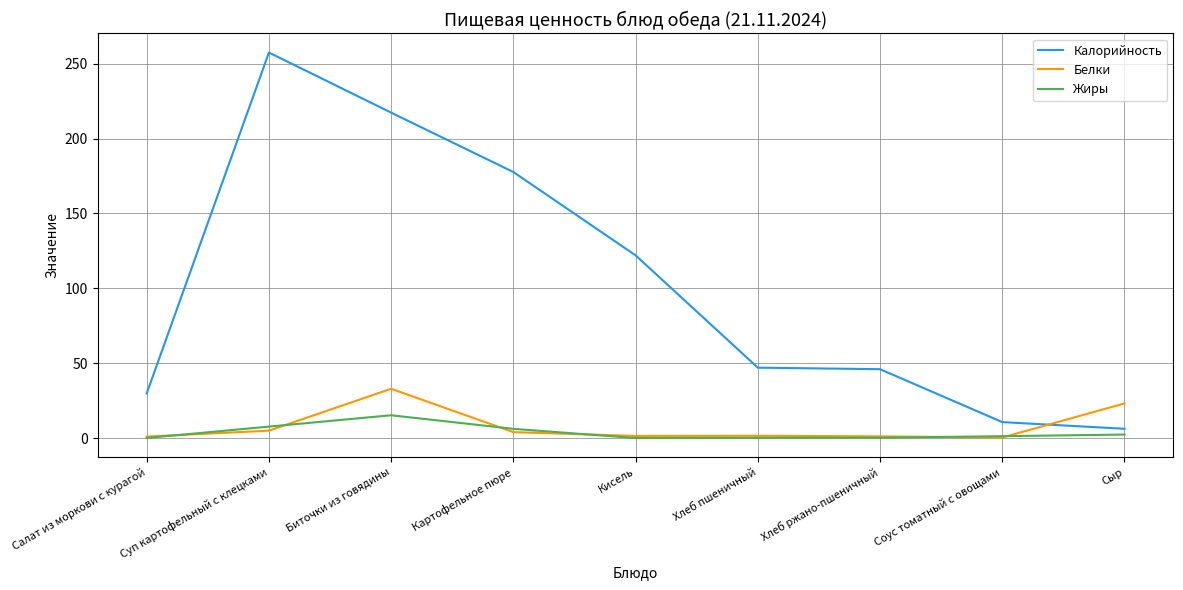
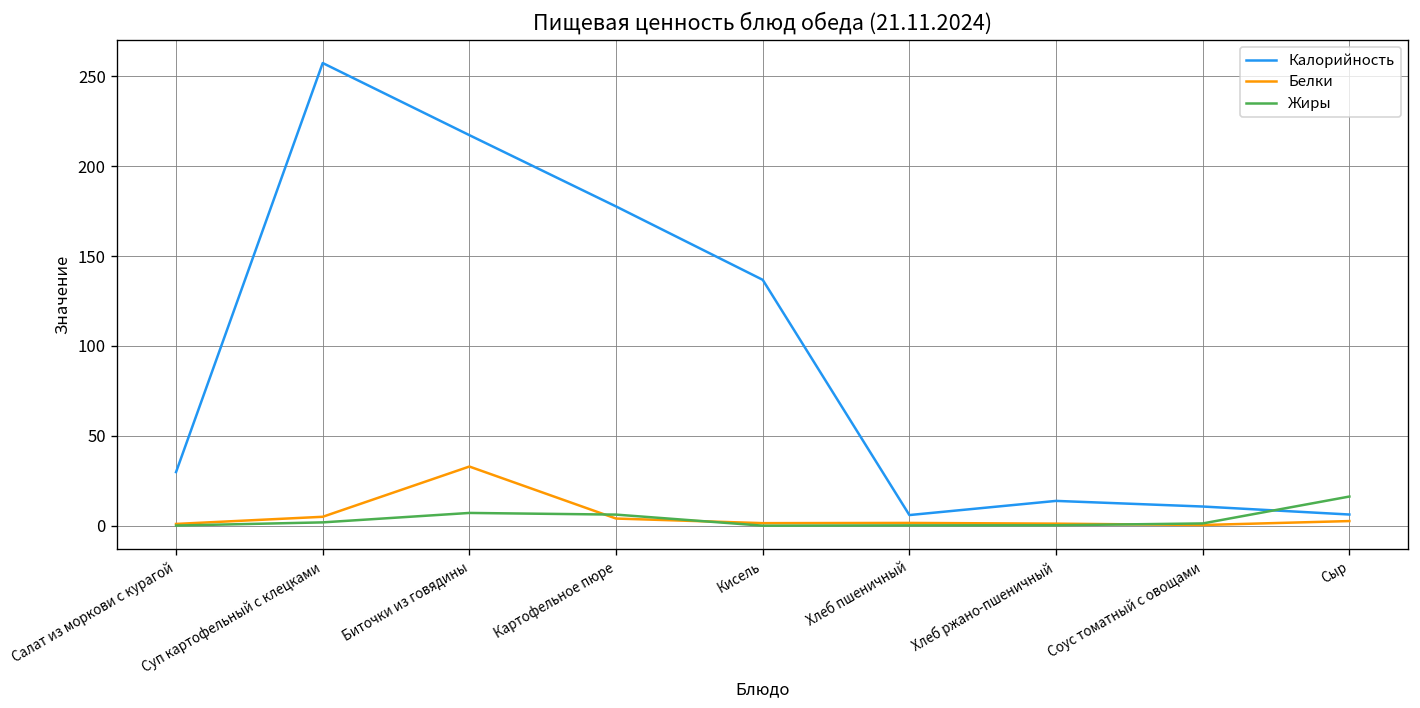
  {
    "Калорийность": {
      "Салат из моркови с курагой": 30,
      "Суп картофельный с клецками": 257,
      "Биточки из говядины": 217,
      "Картофельное пюре": 178,
-     "Кисель": 122,
-     "Хлеб пшеничный": 47,
-     "Хлеб ржано-пшеничный": 46,
+     "Кисель": 137,
+     "Хлеб пшеничный": 6,
+     "Хлеб ржано-пшеничный": 14,
      "Соус томатный с овощами": 11,
      "Сыр": 6
    },
    "Белки": {
      "Суп картофельный с клецками": 5,
      "Биточки из говядины": 33,
      "Картофельное пюре": 4,
-     "Сыр": 23
+     "Сыр": 3
    },
    "Жиры": {
-     "Суп картофельный с клецками": 8,
-     "Биточки из говядины": 15,
+     "Суп картофельный с клецками": 2,
+     "Биточки из говядины": 7,
      "Картофельное пюре": 6,
-     "Сыр": 2
+     "Сыр": 16
    }
  }
